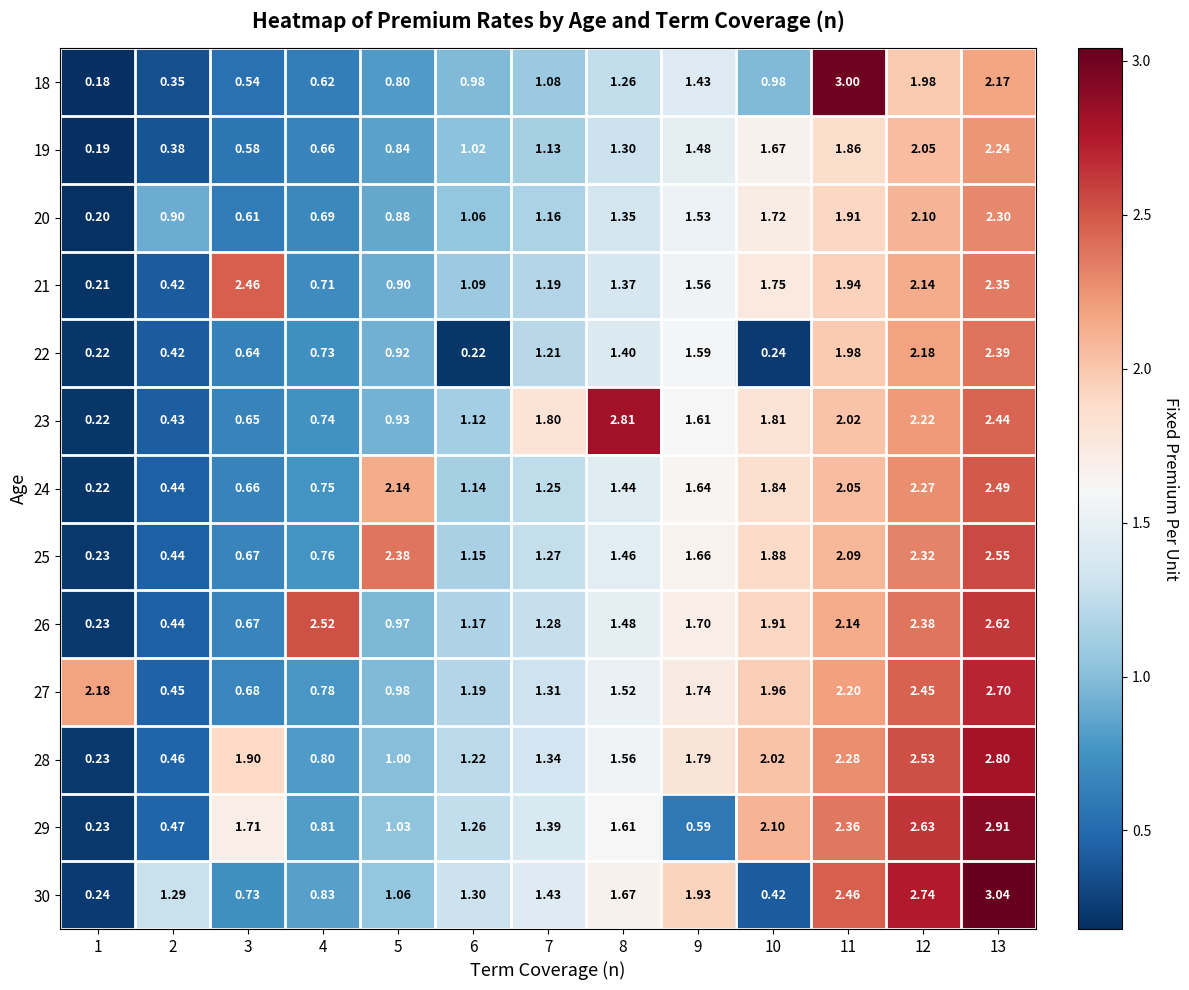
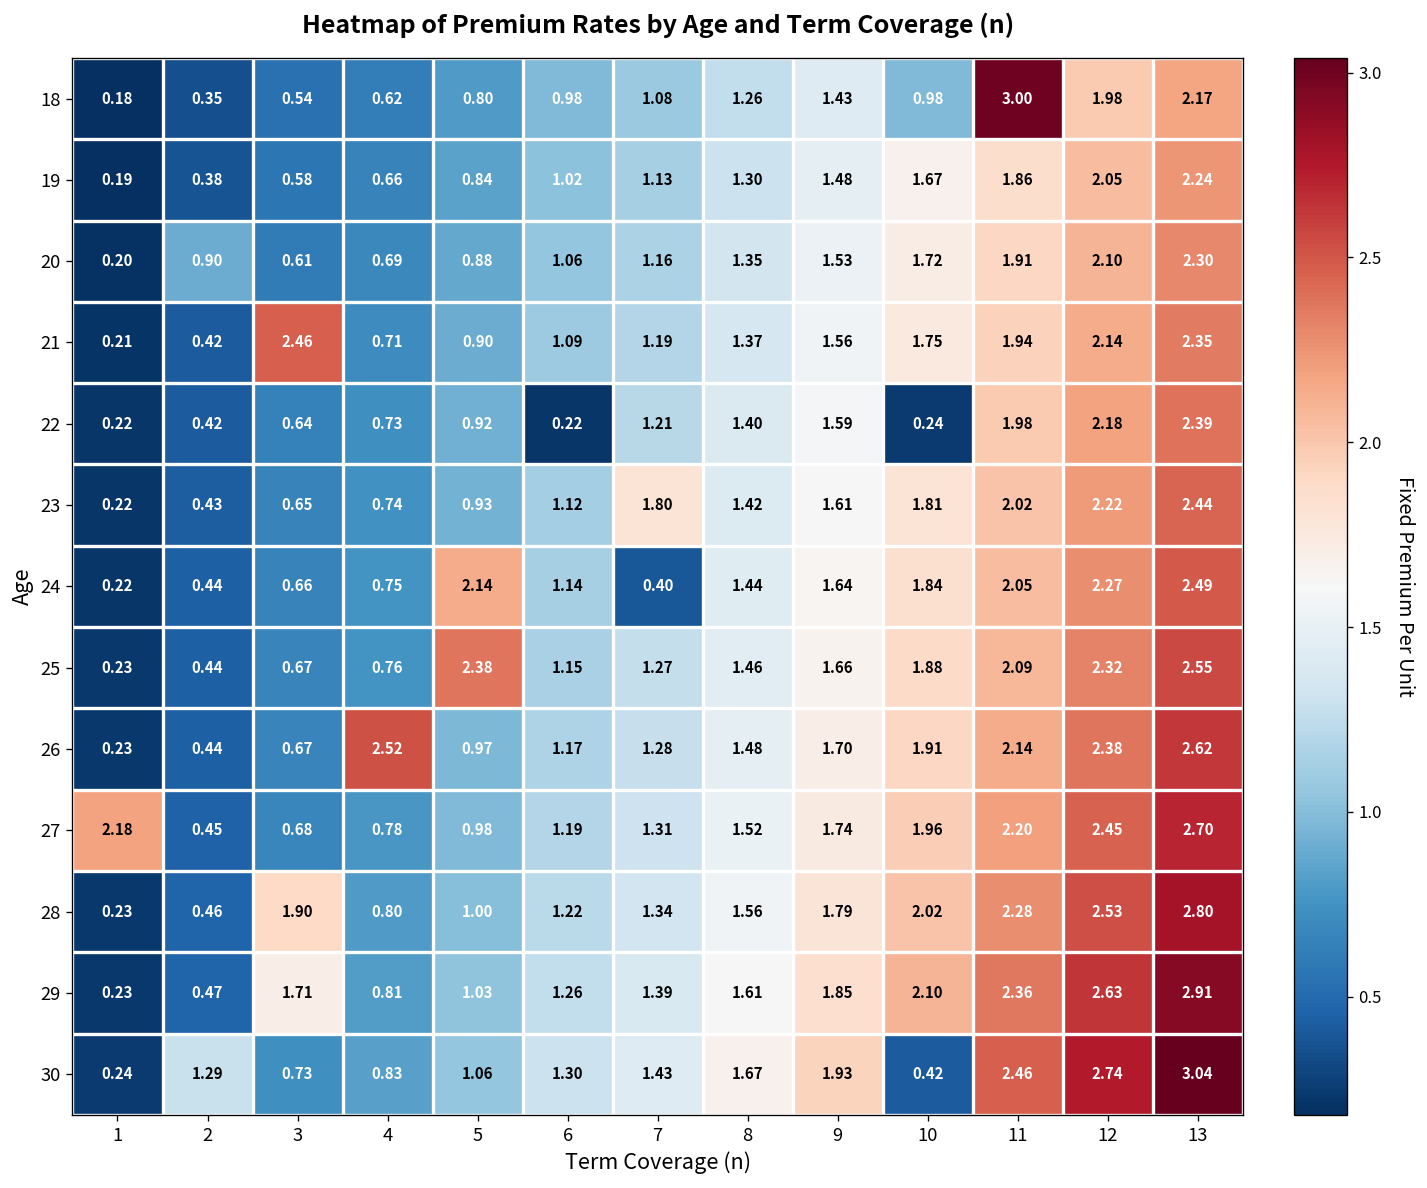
  {
    "18": {
      "1": 0.18,
      "2": 0.35,
      "3": 0.54,
      "4": 0.62,
      "5": 0.80,
      "6": 0.98,
      "7": 1.08,
      "8": 1.26,
      "9": 1.43,
      "10": 0.98,
      "11": 3.00,
      "12": 1.98,
      "13": 2.17
    },
    "19": {
      "1": 0.19,
      "2": 0.38,
      "3": 0.58,
      "4": 0.66,
      "5": 0.84,
      "6": 1.02,
      "7": 1.13,
      "8": 1.30,
      "9": 1.48,
      "10": 1.67,
      "11": 1.86,
      "12": 2.05,
      "13": 2.24
    },
    "20": {
      "1": 0.20,
      "2": 0.90,
      "3": 0.61,
      "4": 0.69,
      "5": 0.88,
      "6": 1.06,
      "7": 1.16,
      "8": 1.35,
      "9": 1.53,
      "10": 1.72,
      "11": 1.91,
      "12": 2.10,
      "13": 2.30
    },
    "21": {
      "1": 0.21,
      "2": 0.42,
      "3": 2.46,
      "4": 0.71,
      "5": 0.90,
      "6": 1.09,
      "7": 1.19,
      "8": 1.37,
      "9": 1.56,
      "10": 1.75,
      "11": 1.94,
      "12": 2.14,
      "13": 2.35
    },
    "22": {
      "1": 0.22,
      "2": 0.42,
      "3": 0.64,
      "4": 0.73,
      "5": 0.92,
      "6": 0.22,
      "7": 1.21,
      "8": 1.40,
      "9": 1.59,
      "10": 0.24,
      "11": 1.98,
      "12": 2.18,
      "13": 2.39
    },
    "23": {
      "1": 0.22,
      "2": 0.43,
      "3": 0.65,
      "4": 0.74,
      "5": 0.93,
      "6": 1.12,
      "7": 1.80,
-     "8": 2.81,
+     "8": 1.42,
      "9": 1.61,
      "10": 1.81,
      "11": 2.02,
      "12": 2.22,
      "13": 2.44
    },
    "24": {
      "1": 0.22,
      "2": 0.44,
      "3": 0.66,
      "4": 0.75,
      "5": 2.14,
      "6": 1.14,
-     "7": 1.25,
+     "7": 0.40,
      "8": 1.44,
      "9": 1.64,
      "10": 1.84,
      "11": 2.05,
      "12": 2.27,
      "13": 2.49
    },
    "25": {
      "1": 0.23,
      "2": 0.44,
      "3": 0.67,
      "4": 0.76,
      "5": 2.38,
      "6": 1.15,
      "7": 1.27,
      "8": 1.46,
      "9": 1.66,
      "10": 1.88,
      "11": 2.09,
      "12": 2.32,
      "13": 2.55
    },
    "26": {
      "1": 0.23,
      "2": 0.44,
      "3": 0.67,
      "4": 2.52,
      "5": 0.97,
      "6": 1.17,
      "7": 1.28,
      "8": 1.48,
      "9": 1.70,
      "10": 1.91,
      "11": 2.14,
      "12": 2.38,
      "13": 2.62
    },
    "27": {
      "1": 2.18,
      "2": 0.45,
      "3": 0.68,
      "4": 0.78,
      "5": 0.98,
      "6": 1.19,
      "7": 1.31,
      "8": 1.52,
      "9": 1.74,
      "10": 1.96,
      "11": 2.20,
      "12": 2.45,
      "13": 2.70
    },
    "28": {
      "1": 0.23,
      "2": 0.46,
      "3": 1.90,
      "4": 0.80,
      "5": 1.00,
      "6": 1.22,
      "7": 1.34,
      "8": 1.56,
      "9": 1.79,
      "10": 2.02,
      "11": 2.28,
      "12": 2.53,
      "13": 2.80
    },
    "29": {
      "1": 0.23,
      "2": 0.47,
      "3": 1.71,
      "4": 0.81,
      "5": 1.03,
      "6": 1.26,
      "7": 1.39,
      "8": 1.61,
-     "9": 0.59,
+     "9": 1.85,
      "10": 2.10,
      "11": 2.36,
      "12": 2.63,
      "13": 2.91
    },
    "30": {
      "1": 0.24,
      "2": 1.29,
      "3": 0.73,
      "4": 0.83,
      "5": 1.06,
      "6": 1.30,
      "7": 1.43,
      "8": 1.67,
      "9": 1.93,
      "10": 0.42,
      "11": 2.46,
      "12": 2.74,
      "13": 3.04
    }
  }
